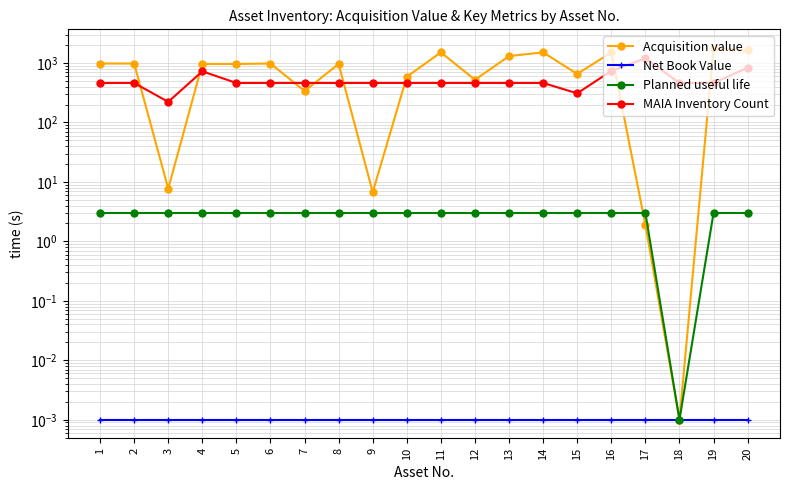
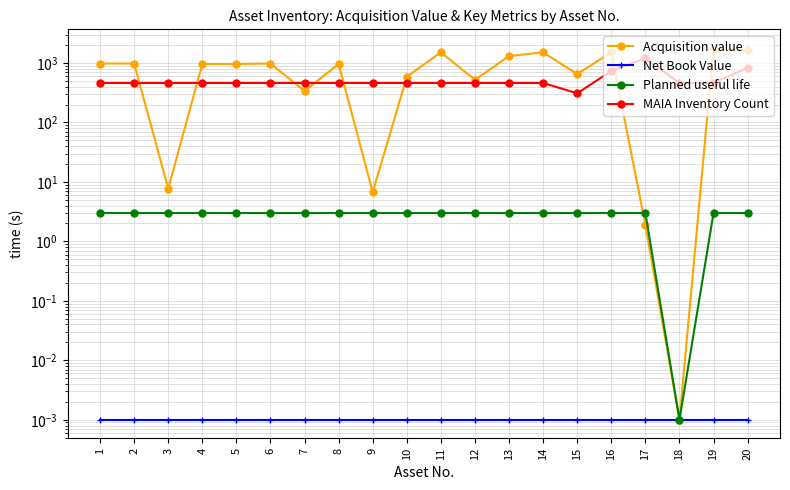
  {
    "Acquisition value": {
      "1": 1000,
      "2": 1000,
      "3": 8,
      "4": 1000,
      "5": 1000,
      "6": 1000,
      "7": 300,
      "8": 1000,
      "9": 7,
      "10": 600,
      "11": 1500,
      "12": 500,
      "13": 1300,
      "14": 1500,
      "15": 700,
      "17": 2
    },
    "Net Book Value": {
      "1": 0.0010,
      "2": 0.0010,
      "3": 0.0010,
      "4": 0.0010,
      "5": 0.0010,
      "6": 0.0010,
      "7": 0.0010,
      "8": 0.0010,
      "9": 0.0010,
      "10": 0.0010,
      "11": 0.0010,
      "12": 0.0010,
      "13": 0.0010,
      "14": 0.0010,
      "15": 0.0010,
      "16": 0.0010,
      "17": 0.0010,
      "19": 0.0010,
      "20": 0.0010
    },
    "Planned useful life": {
      "1": 3,
      "2": 3,
      "3": 3,
      "4": 3,
      "5": 3,
      "6": 3,
      "7": 3,
      "8": 3,
      "9": 3,
      "10": 3,
      "11": 3,
      "12": 3,
      "13": 3,
      "14": 3,
      "15": 3,
      "16": 3,
      "17": 3,
      "19": 3,
      "20": 3
    },
    "MAIA Inventory Count": {
      "1": 500,
      "2": 500,
-     "3": 220,
-     "4": 700,
+     "3": 500,
+     "4": 500,
      "5": 500,
      "6": 500,
      "7": 500,
      "8": 500,
      "9": 500,
      "10": 500,
      "11": 500,
      "12": 500,
      "13": 500,
      "14": 500,
      "15": 300
    }
  }
